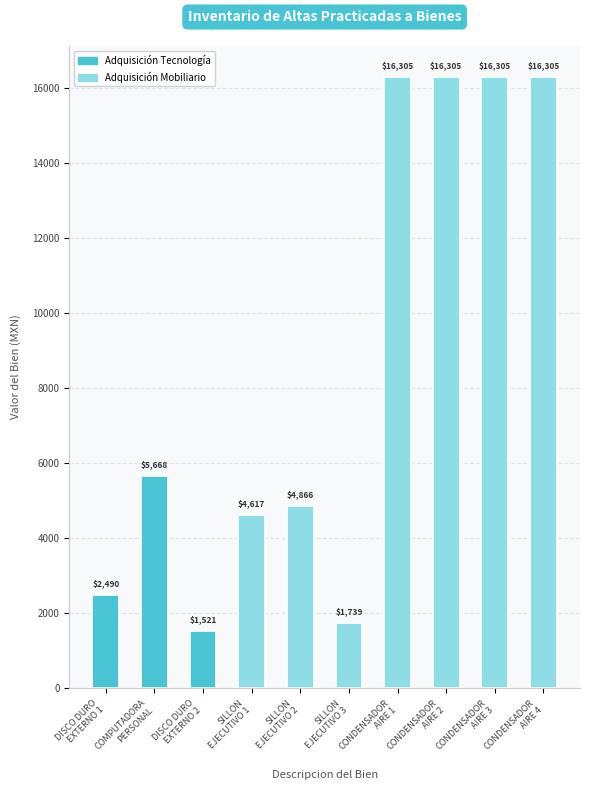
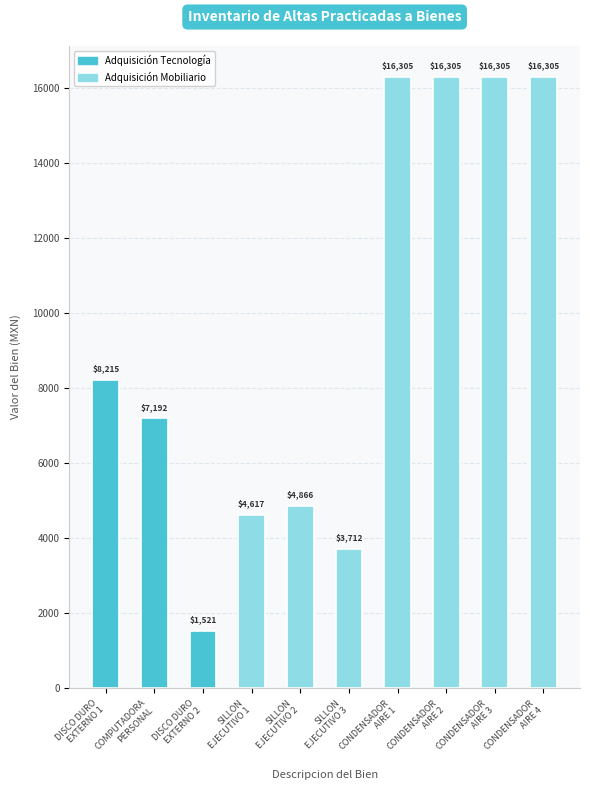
  {
-   "DISCO DURO EXTERNO 1": "$2,490",
-   "COMPUTADORA PERSONAL": "$5,668",
+   "DISCO DURO EXTERNO 1": "$8,215",
+   "COMPUTADORA PERSONAL": "$7,192",
    "DISCO DURO EXTERNO 2": "$1,521",
    "SILLON EJECUTIVO 1": "$4,617",
    "SILLON EJECUTIVO 2": "$4,866",
-   "SILLON EJECUTIVO 3": "$1,739",
+   "SILLON EJECUTIVO 3": "$3,712",
    "CONDENSADOR AIRE 1": "$16,305",
    "CONDENSADOR AIRE 2": "$16,305",
    "CONDENSADOR AIRE 3": "$16,305",
    "CONDENSADOR AIRE 4": "$16,305"
  }
